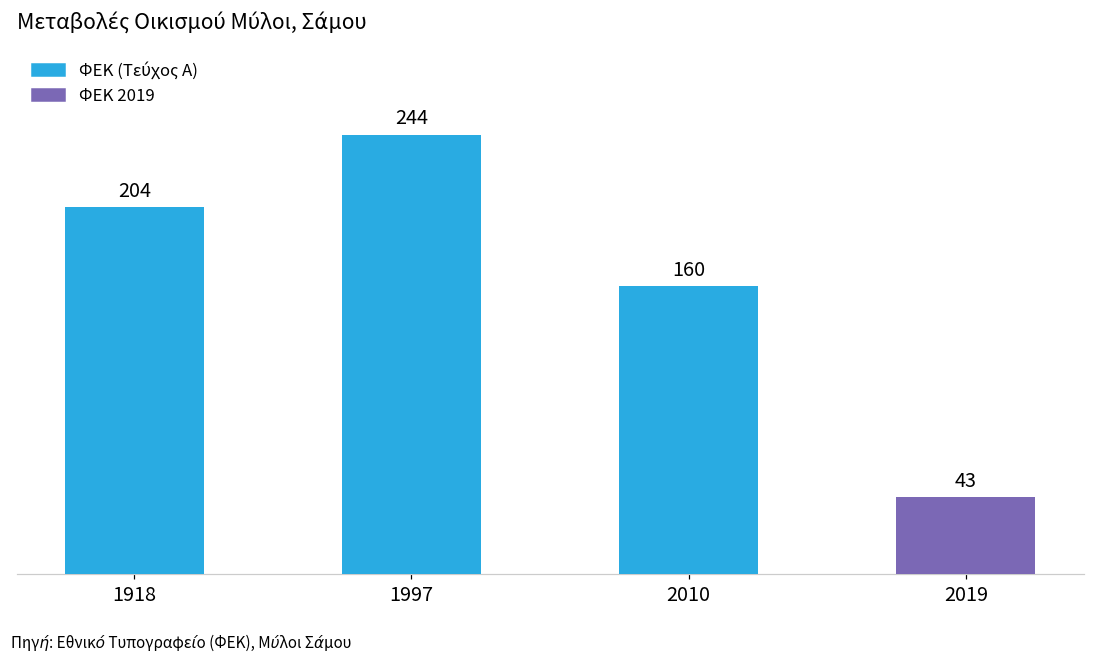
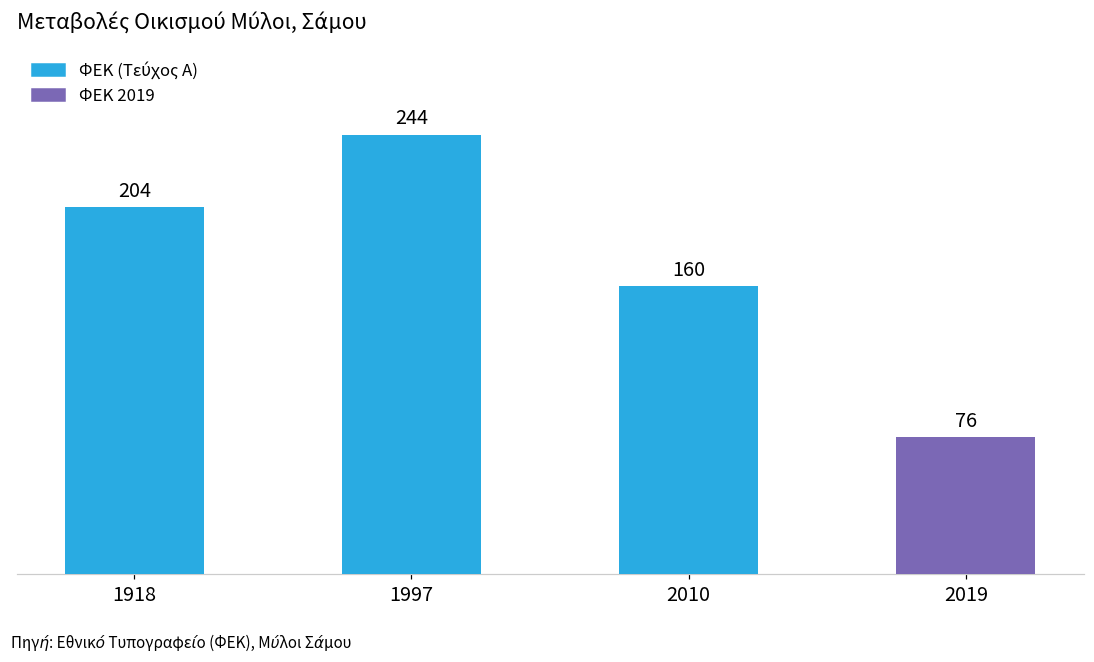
  {
    "1918": 204,
    "1997": 244,
    "2010": 160,
-   "2019": 43
+   "2019": 76
  }
